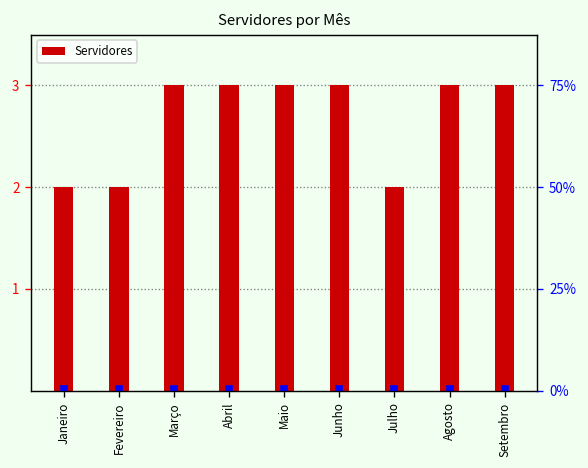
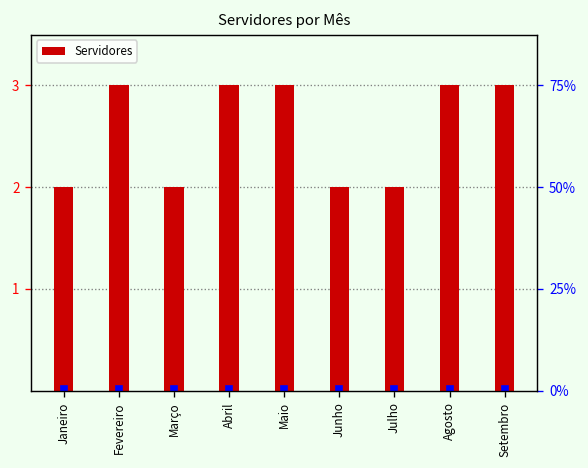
  {
    "Servidores": {
      "Janeiro": 2,
-     "Fevereiro": 2,
-     "Março": 3,
+     "Fevereiro": 3,
+     "Março": 2,
      "Abril": 3,
      "Maio": 3,
-     "Junho": 3,
+     "Junho": 2,
      "Julho": 2,
      "Agosto": 3,
      "Setembro": 3
    }
  }
